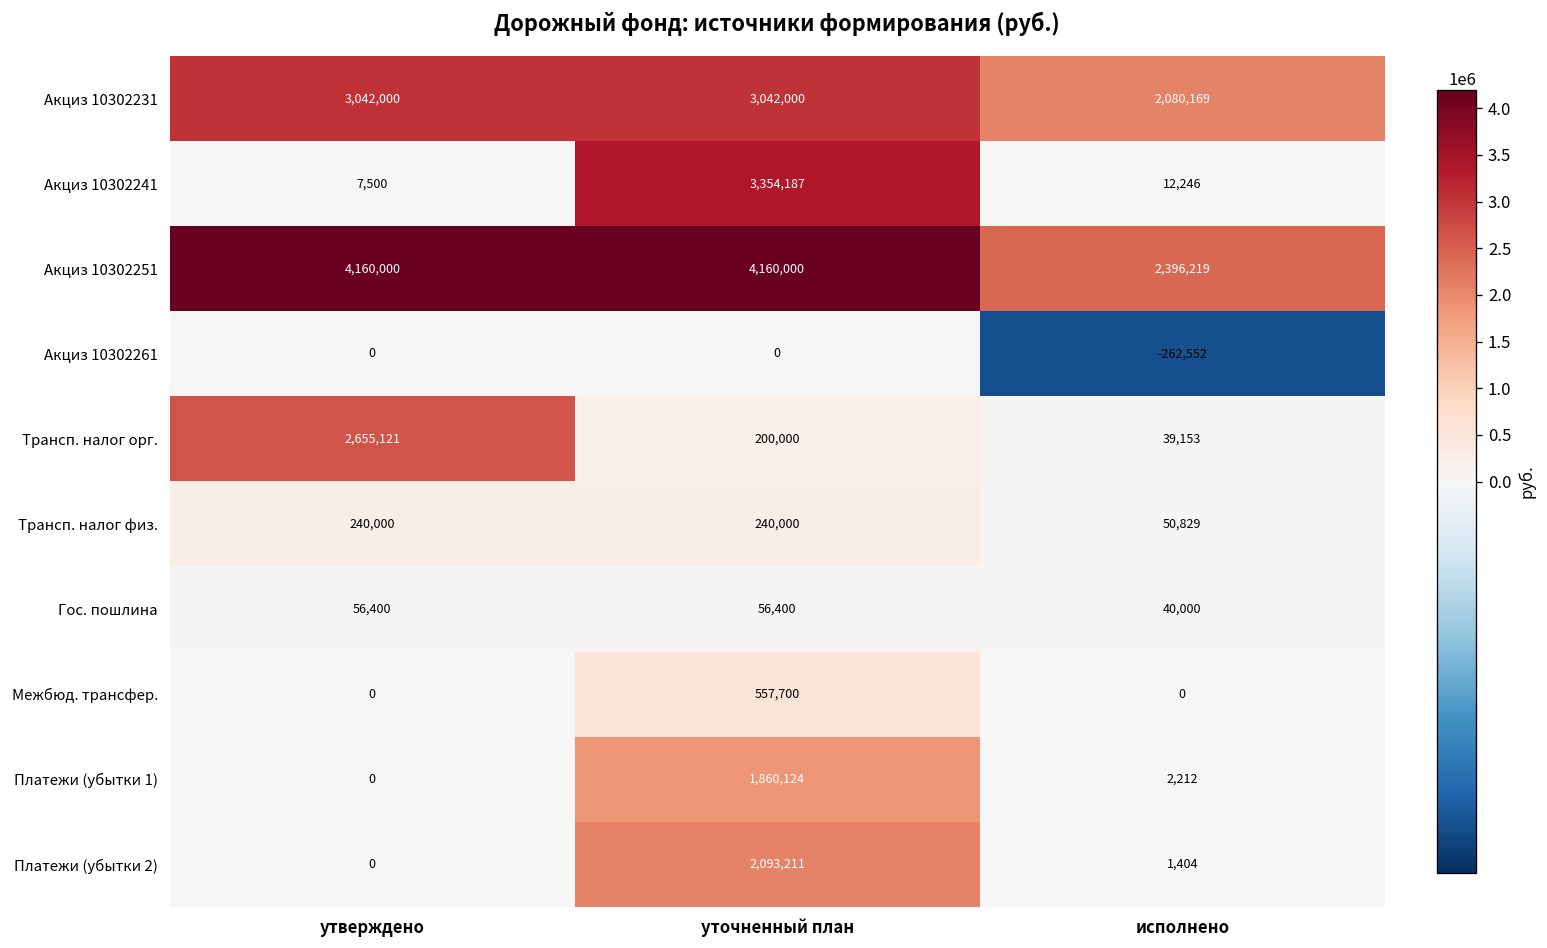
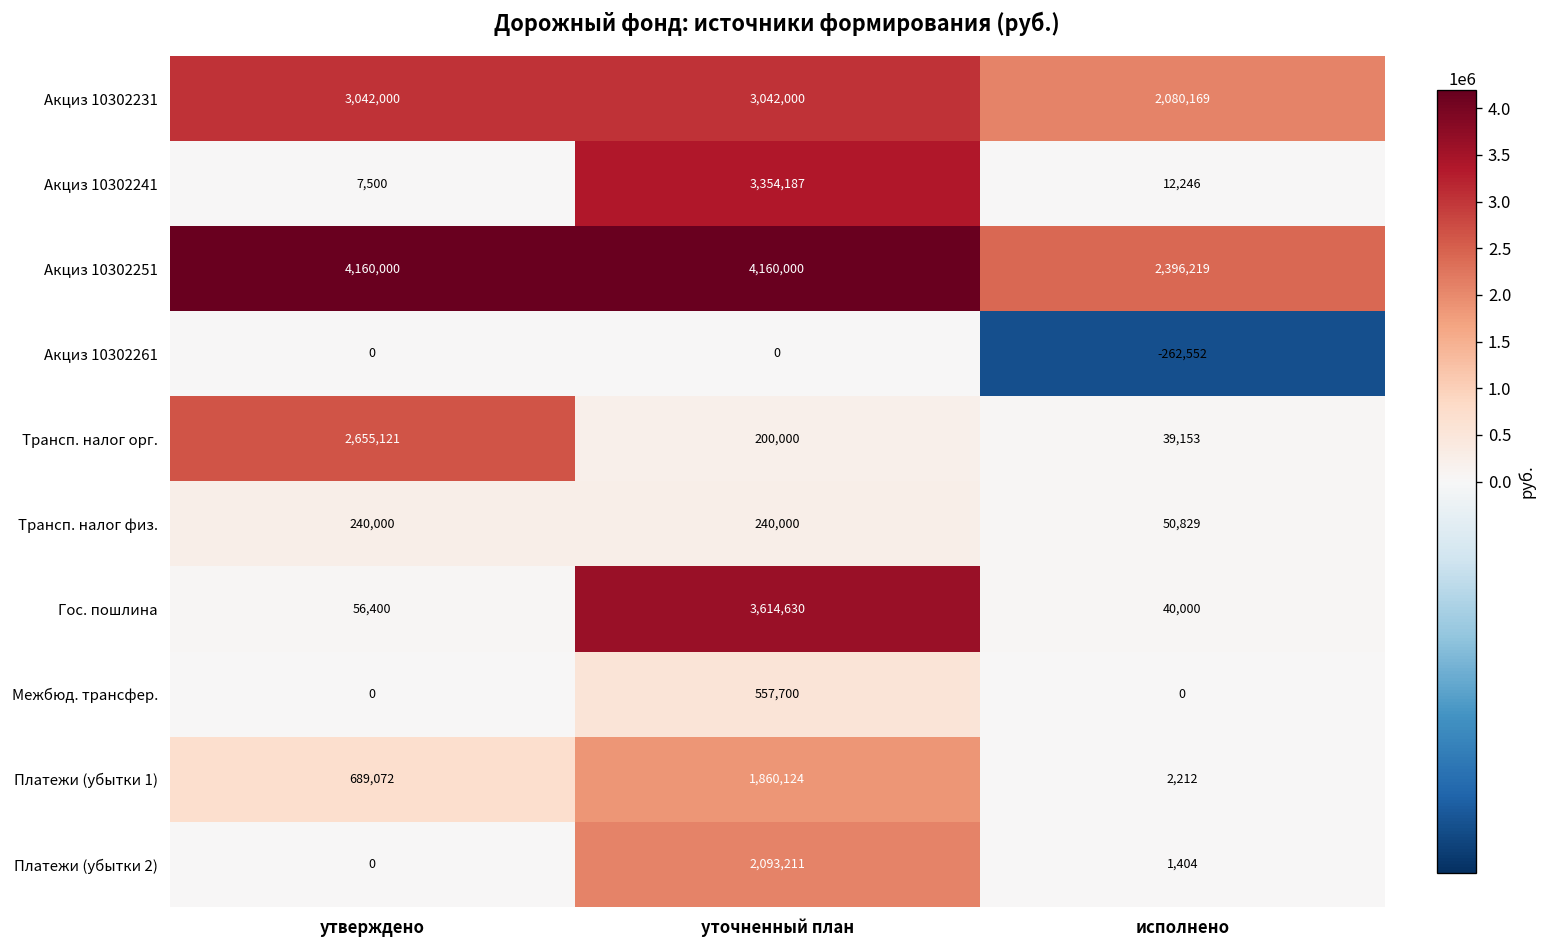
  {
    "Акциз 10302231": {
      "утверждено": "3,042,000",
      "уточненный план": "3,042,000",
      "исполнено": "2,080,169"
    },
    "Акциз 10302241": {
      "утверждено": "7,500",
      "уточненный план": "3,354,187",
      "исполнено": "12,246"
    },
    "Акциз 10302251": {
      "утверждено": "4,160,000",
      "уточненный план": "4,160,000",
      "исполнено": "2,396,219"
    },
    "Акциз 10302261": {
      "утверждено": "0",
      "уточненный план": "0",
      "исполнено": "-262,552"
    },
    "Трансп. налог орг.": {
      "утверждено": "2,655,121",
      "уточненный план": "200,000",
      "исполнено": "39,153"
    },
    "Трансп. налог физ.": {
      "утверждено": "240,000",
      "уточненный план": "240,000",
      "исполнено": "50,829"
    },
    "Гос. пошлина": {
      "утверждено": "56,400",
-     "уточненный план": "56,400",
+     "уточненный план": "3,614,630",
      "исполнено": "40,000"
    },
    "Межбюд. трансфер.": {
      "утверждено": "0",
      "уточненный план": "557,700",
      "исполнено": "0"
    },
    "Платежи (убытки 1)": {
-     "утверждено": "0",
+     "утверждено": "689,072",
      "уточненный план": "1,860,124",
      "исполнено": "2,212"
    },
    "Платежи (убытки 2)": {
      "утверждено": "0",
      "уточненный план": "2,093,211",
      "исполнено": "1,404"
    }
  }
